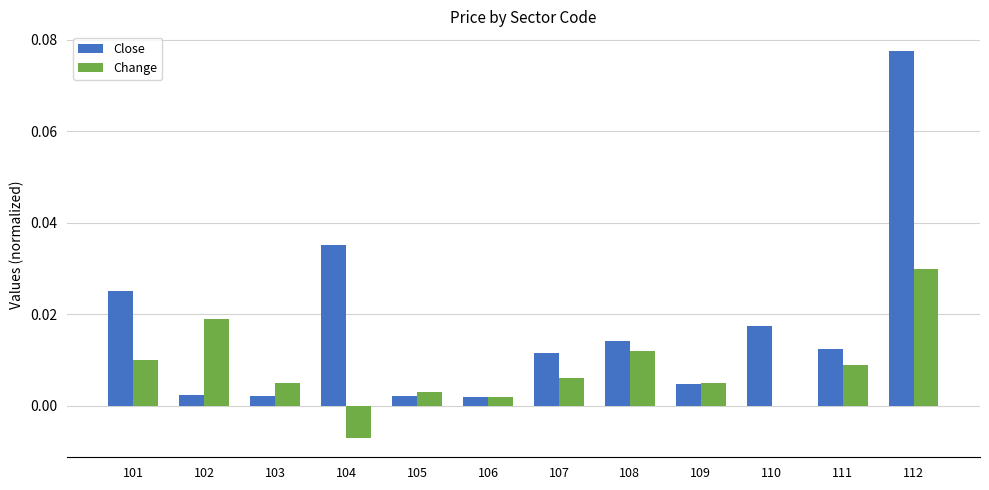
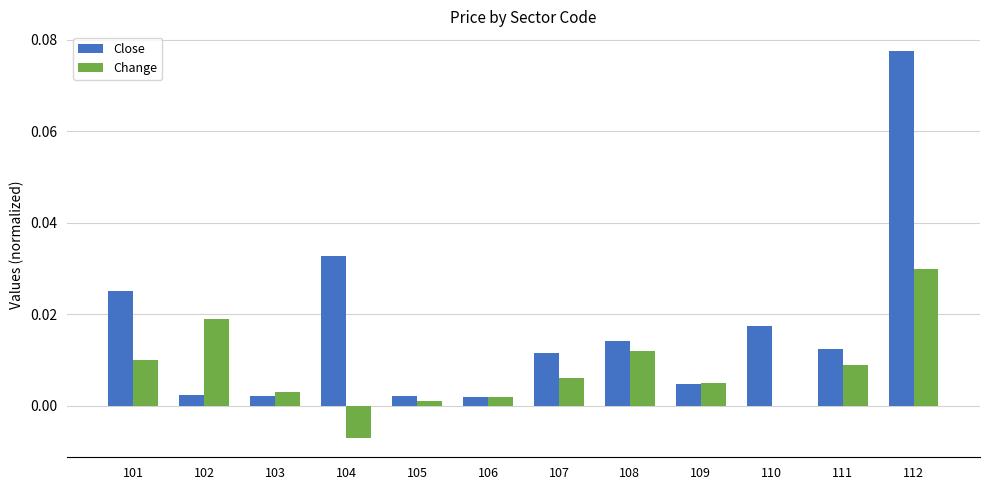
  {
    "Close": {
      "101": 0.025,
      "102": 0.002,
      "103": 0.002,
-     "104": 0.035,
+     "104": 0.033,
      "105": 0.002,
      "106": 0.002,
      "107": 0.012,
      "108": 0.014,
      "109": 0.005,
      "110": 0.017,
      "111": 0.012,
      "112": 0.078
    },
    "Change": {
      "101": 0.010,
      "102": 0.019,
-     "103": 0.005,
+     "103": 0.003,
      "104": -0.007,
-     "105": 0.003,
+     "105": 0.001,
      "106": 0.002,
      "107": 0.006,
      "108": 0.012,
      "109": 0.005,
      "110": 0.000,
      "111": 0.009,
      "112": 0.030
    }
  }
